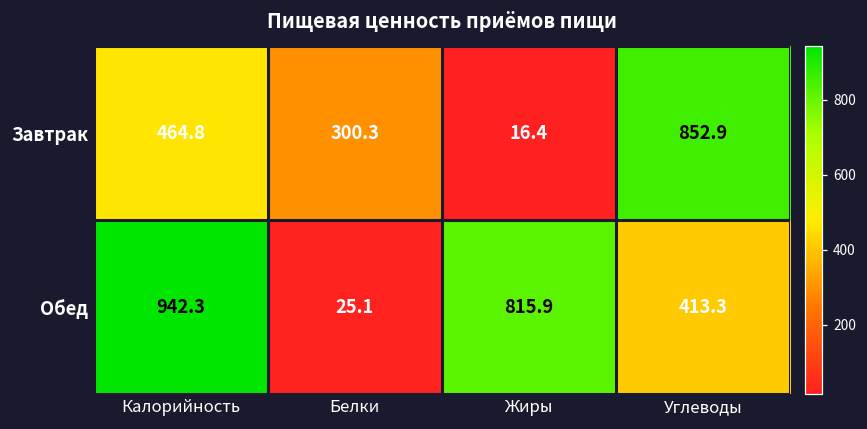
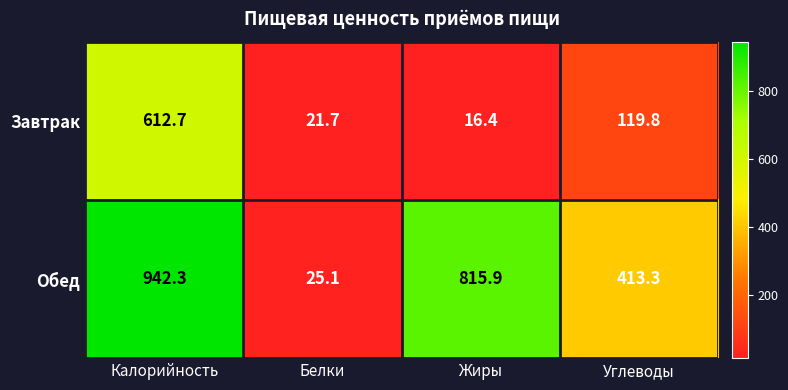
  {
    "Завтрак": {
-     "Калорийность": 464.8,
-     "Белки": 300.3,
+     "Калорийность": 612.7,
+     "Белки": 21.7,
      "Жиры": 16.4,
-     "Углеводы": 852.9
+     "Углеводы": 119.8
    },
    "Обед": {
      "Калорийность": 942.3,
      "Белки": 25.1,
      "Жиры": 815.9,
      "Углеводы": 413.3
    }
  }
